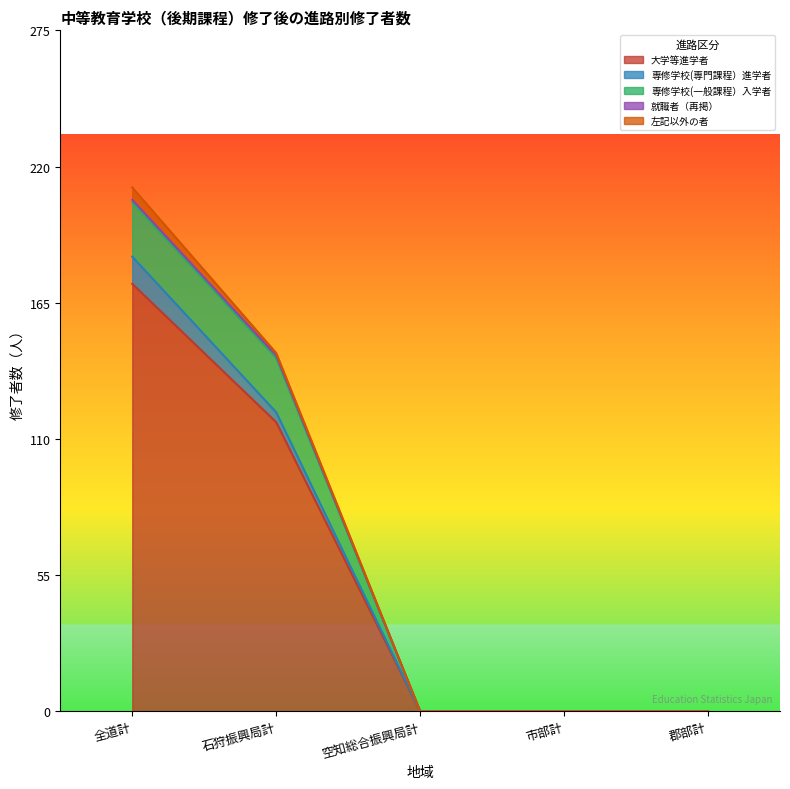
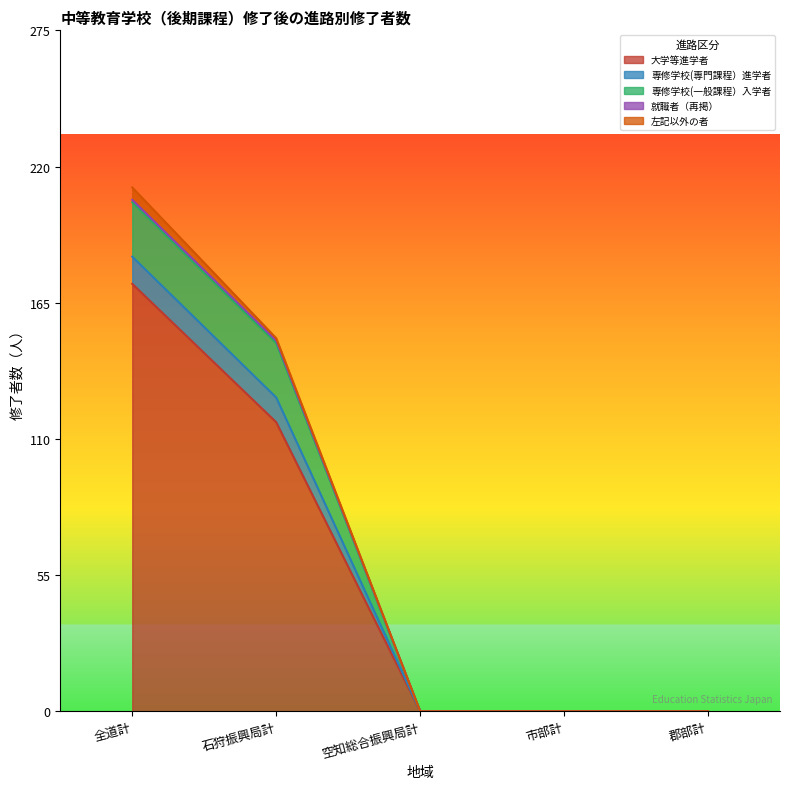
  {
    "専修学校(専門課程）進学者": {
      "全道計": 11,
-     "石狩振興局計": 4
+     "石狩振興局計": 10
    }
  }
